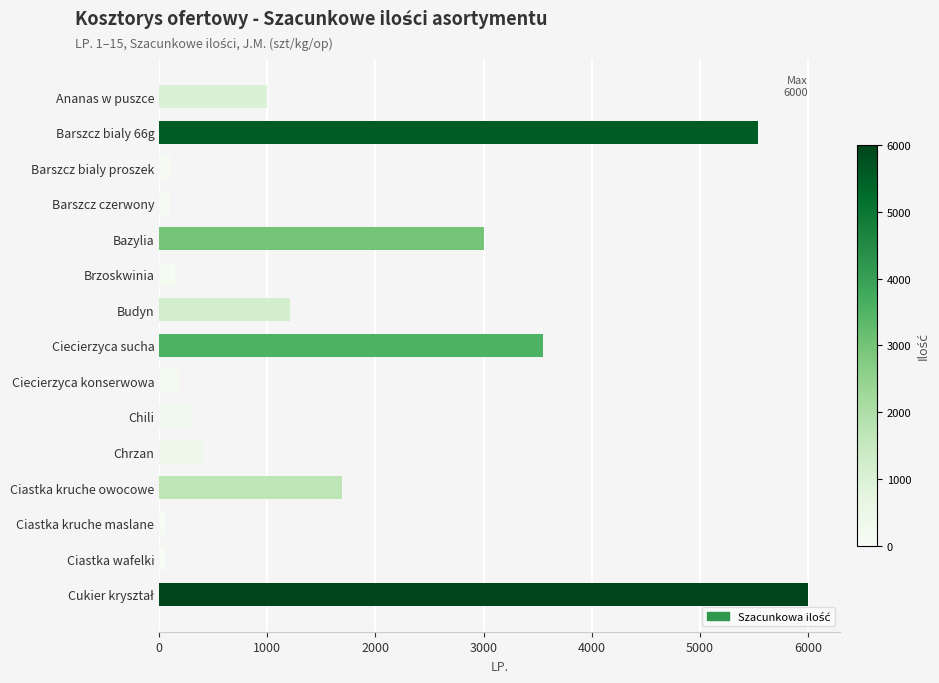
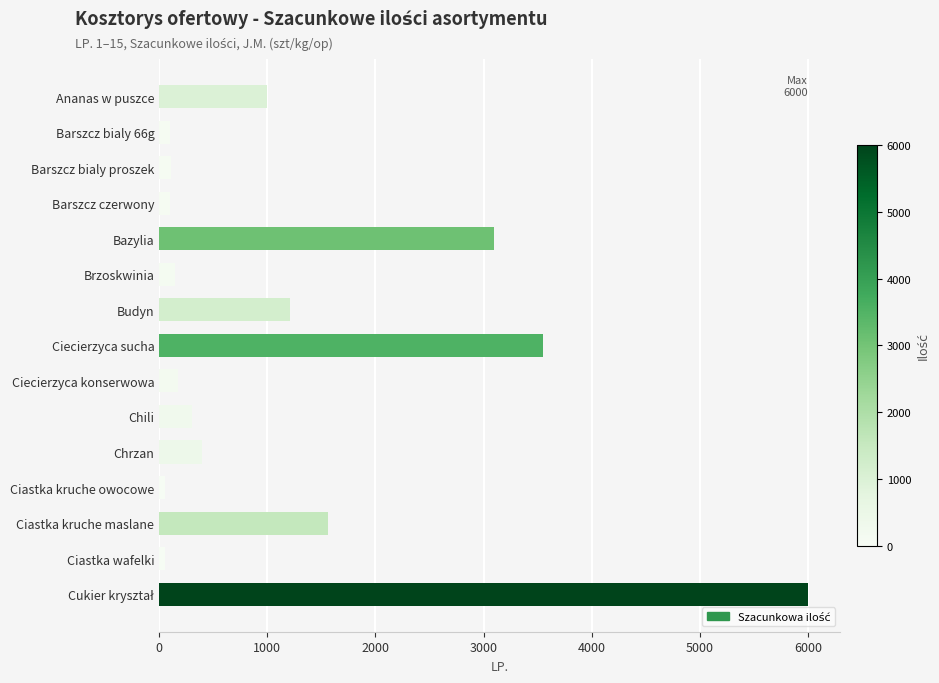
  {
    "Ananas w puszce": 1000,
-   "Barszcz bialy 66g": 5540,
+   "Barszcz bialy 66g": 100,
    "Barszcz bialy proszek": 110,
    "Barszcz czerwony": 100,
-   "Bazylia": 3000,
+   "Bazylia": 3090,
    "Brzoskwinia": 150,
    "Budyn": 1210,
    "Ciecierzyca sucha": 3550,
    "Ciecierzyca konserwowa": 180,
    "Chili": 300,
    "Chrzan": 400,
-   "Ciastka kruche owocowe": 1690,
-   "Ciastka kruche maslane": 50,
+   "Ciastka kruche owocowe": 50,
+   "Ciastka kruche maslane": 1560,
    "Ciastka wafelki": 50,
    "Cukier kryształ": 6000
  }
